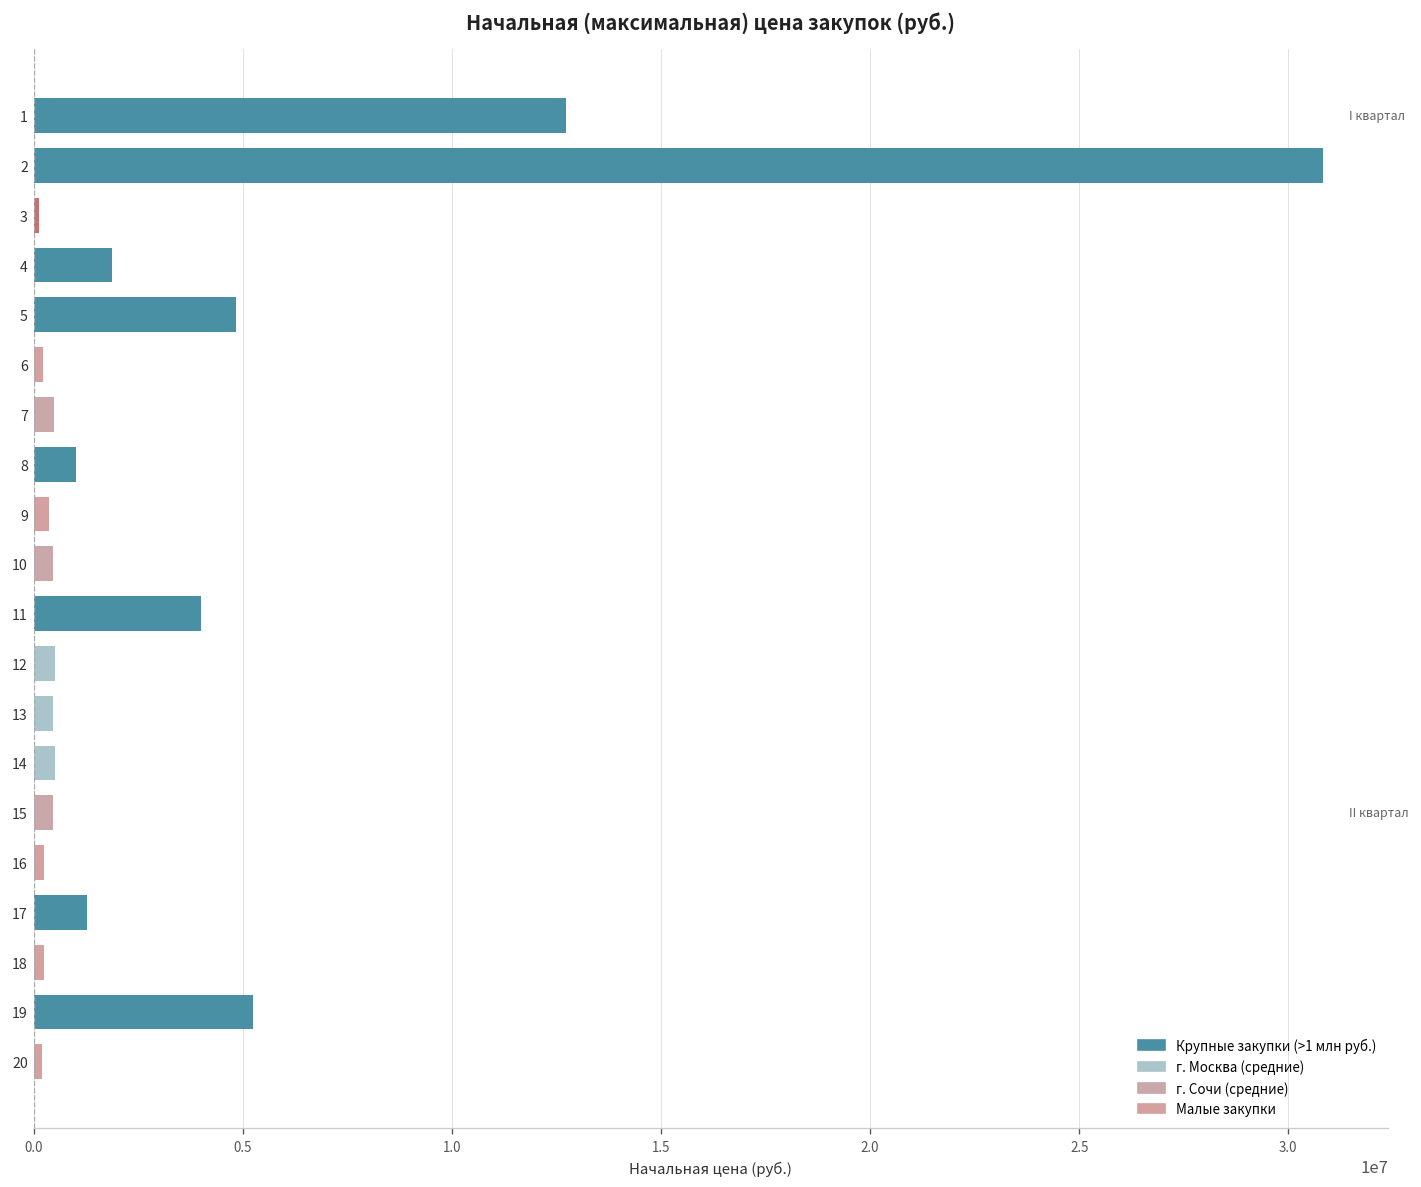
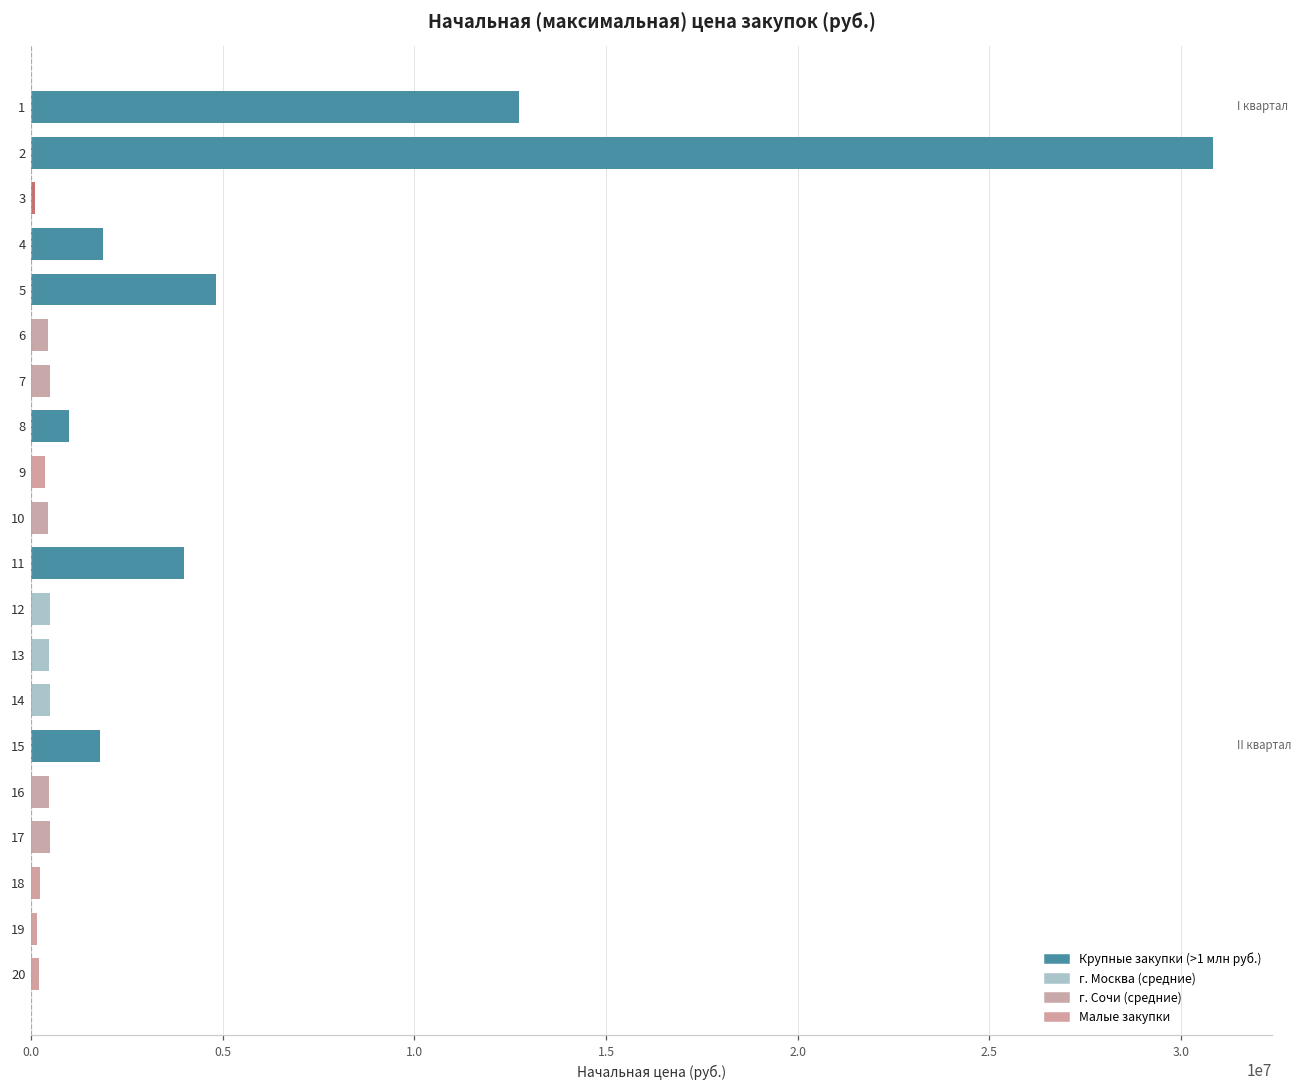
  {
    "1": 12700000,
    "2": 30800000,
    "3": 100000,
    "4": 1900000,
    "5": 4800000,
-   "6": 200000,
+   "6": 400000,
    "7": 500000,
    "8": 1000000,
    "9": 400000,
    "10": 500000,
    "11": 4000000,
    "12": 500000,
    "13": 500000,
    "14": 500000,
-   "15": 500000,
-   "16": 200000,
-   "17": 1300000,
+   "15": 1800000,
+   "16": 500000,
+   "17": 500000,
    "18": 200000,
-   "19": 5200000,
+   "19": 200000,
    "20": 200000
  }
